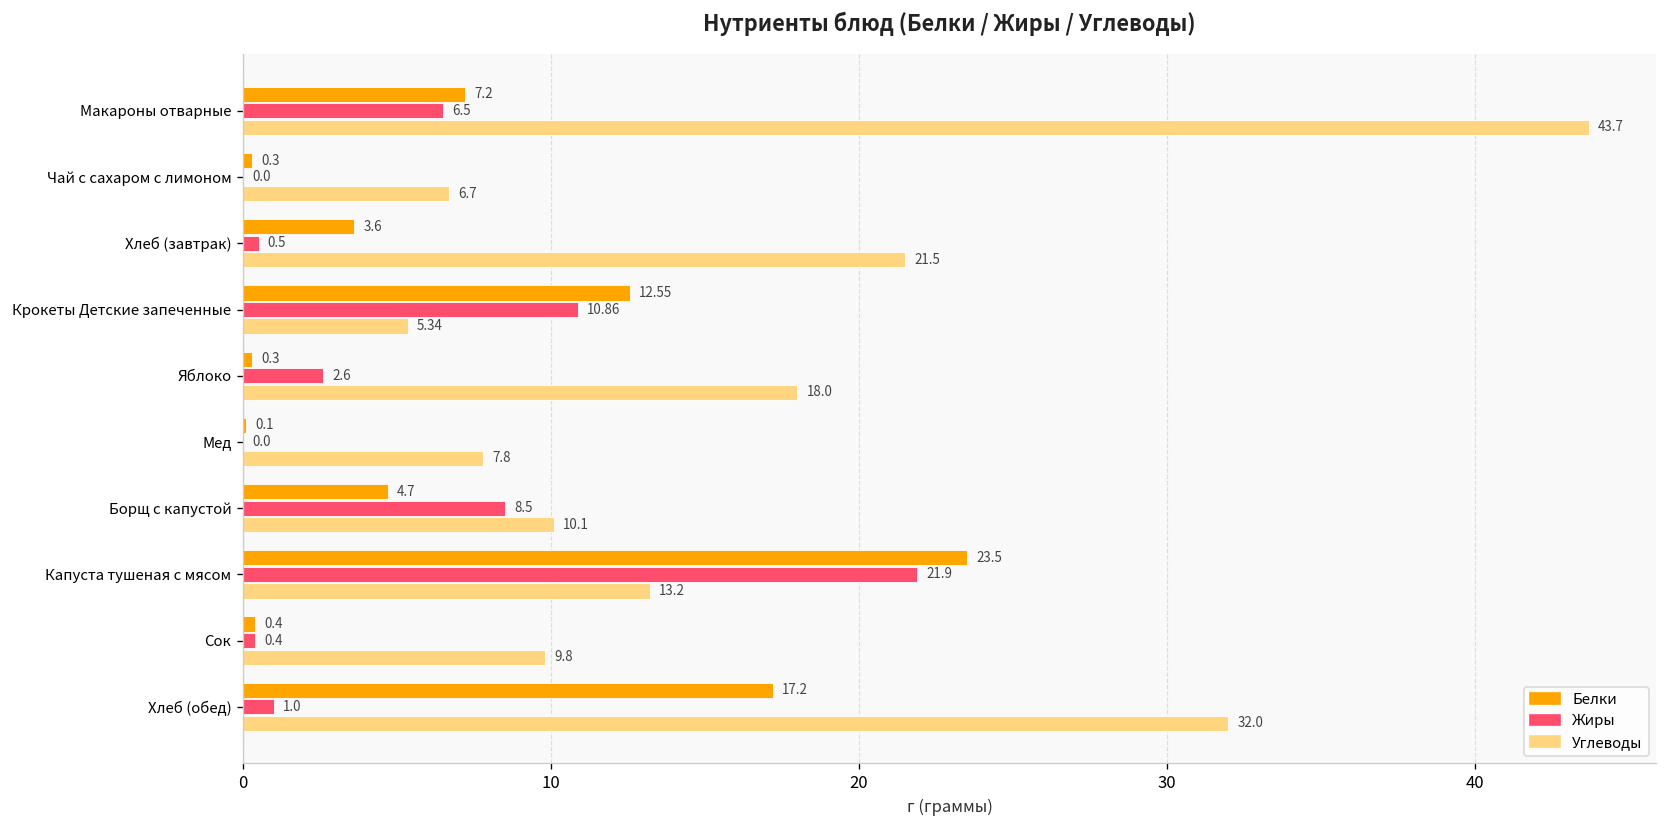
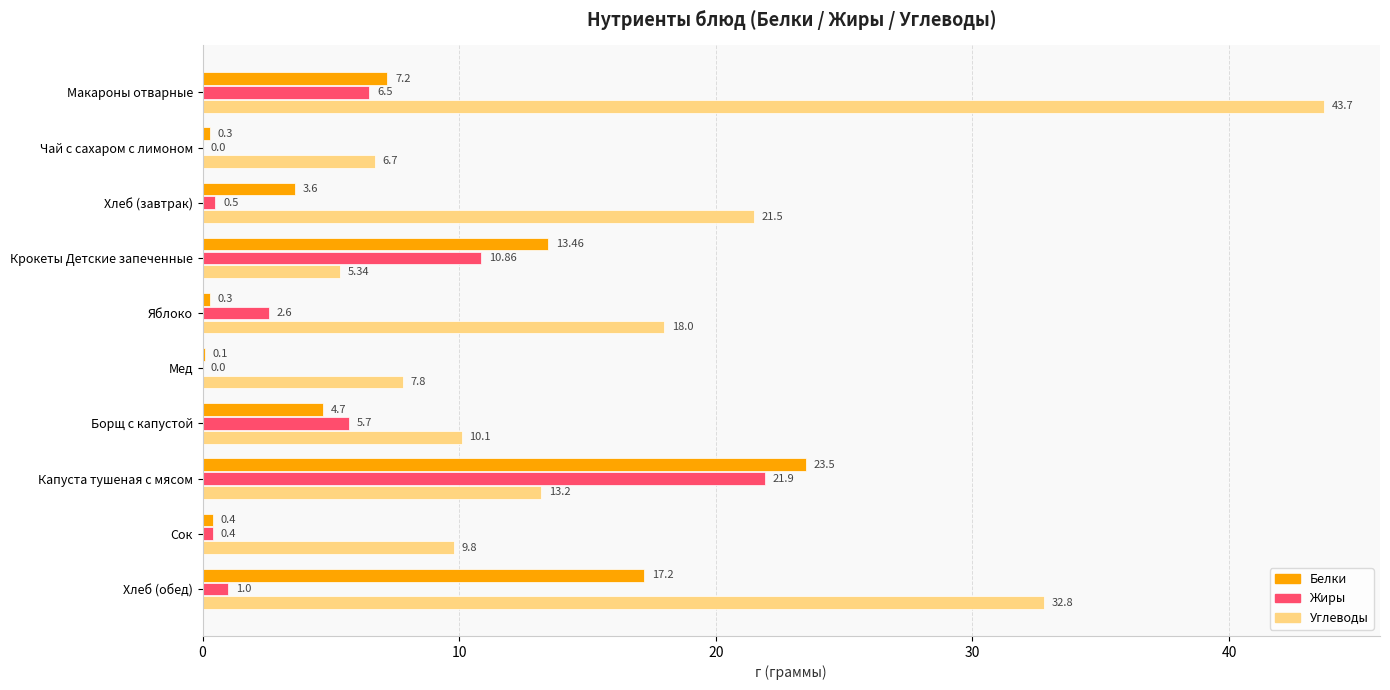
  {
    "Белки": {
      "Макароны отварные": 7.2,
      "Чай с сахаром с лимоном": 0.3,
      "Хлеб (завтрак)": 3.6,
-     "Крокеты Детские запеченные": 12.55,
+     "Крокеты Детские запеченные": 13.46,
      "Яблоко": 0.3,
      "Мед": 0.1,
      "Борщ с капустой": 4.7,
      "Капуста тушеная с мясом": 23.5,
      "Сок": 0.4,
      "Хлеб (обед)": 17.2
    },
    "Жиры": {
      "Макароны отварные": 6.5,
      "Чай с сахаром с лимоном": 0.0,
      "Хлеб (завтрак)": 0.5,
      "Крокеты Детские запеченные": 10.86,
      "Яблоко": 2.6,
      "Мед": 0.0,
-     "Борщ с капустой": 8.5,
+     "Борщ с капустой": 5.7,
      "Капуста тушеная с мясом": 21.9,
      "Сок": 0.4,
      "Хлеб (обед)": 1.0
    },
    "Углеводы": {
      "Макароны отварные": 43.7,
      "Чай с сахаром с лимоном": 6.7,
      "Хлеб (завтрак)": 21.5,
      "Крокеты Детские запеченные": 5.34,
      "Яблоко": 18.0,
      "Мед": 7.8,
      "Борщ с капустой": 10.1,
      "Капуста тушеная с мясом": 13.2,
      "Сок": 9.8,
-     "Хлеб (обед)": 32.0
+     "Хлеб (обед)": 32.8
    }
  }
